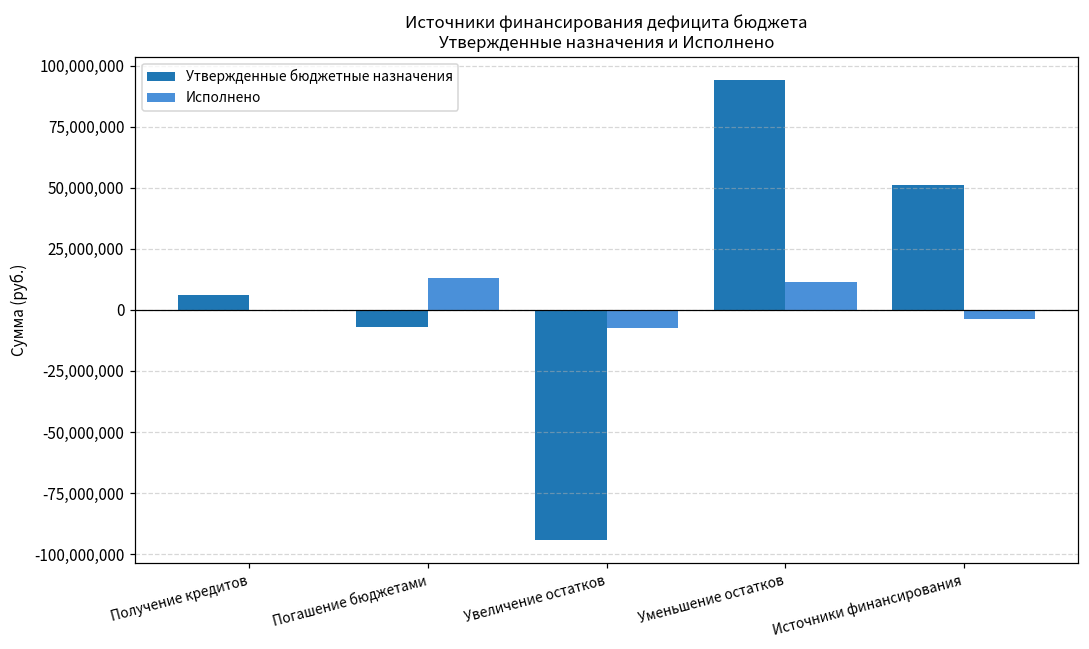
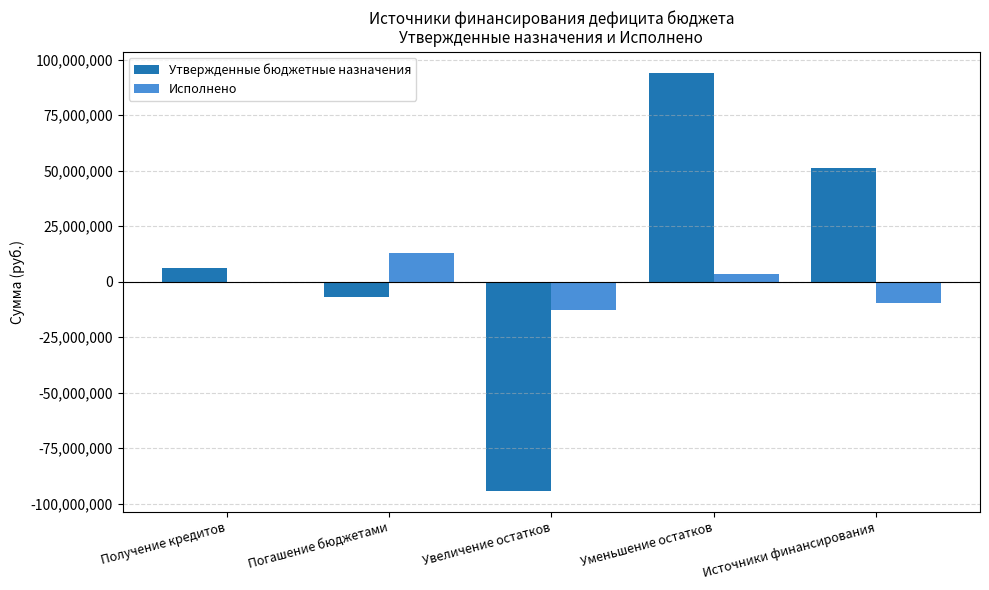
  {
    "Утвержденные бюджетные назначения": {
      "Получение кредитов": "6,000,000",
      "Погашение бюджетами": "-7,000,000",
      "Увеличение остатков": "-94,000,000",
      "Уменьшение остатков": "94,000,000",
      "Источники финансирования": "51,000,000"
    },
    "Исполнено": {
      "Получение кредитов": "0",
      "Погашение бюджетами": "13,000,000",
-     "Увеличение остатков": "-7,000,000",
-     "Уменьшение остатков": "11,000,000",
-     "Источники финансирования": "-4,000,000"
+     "Увеличение остатков": "-13,000,000",
+     "Уменьшение остатков": "4,000,000",
+     "Источники финансирования": "-10,000,000"
    }
  }
